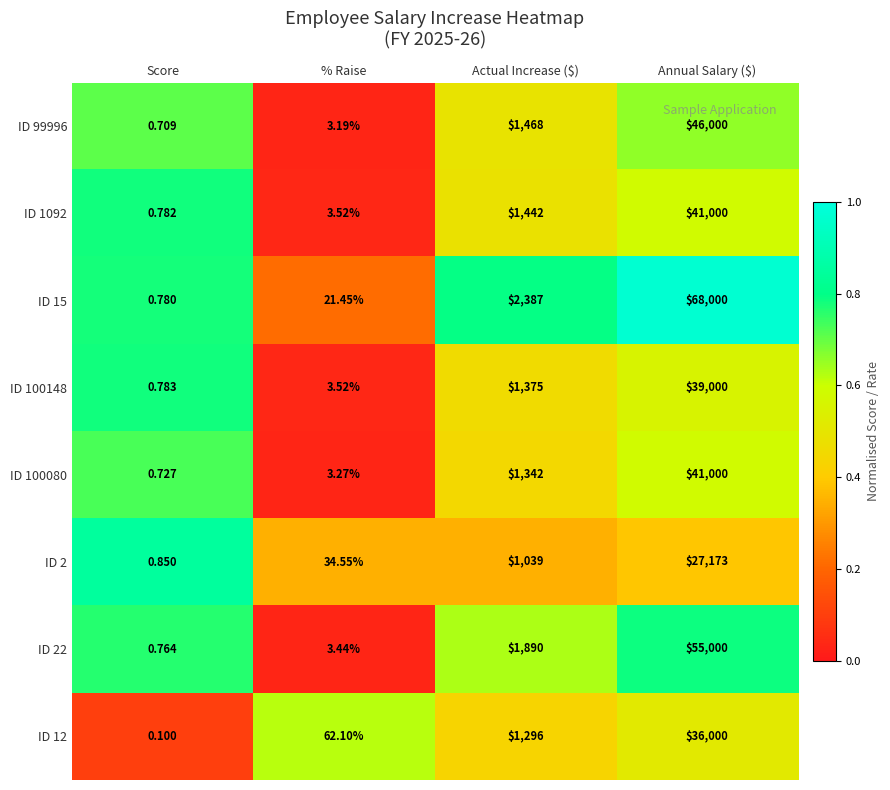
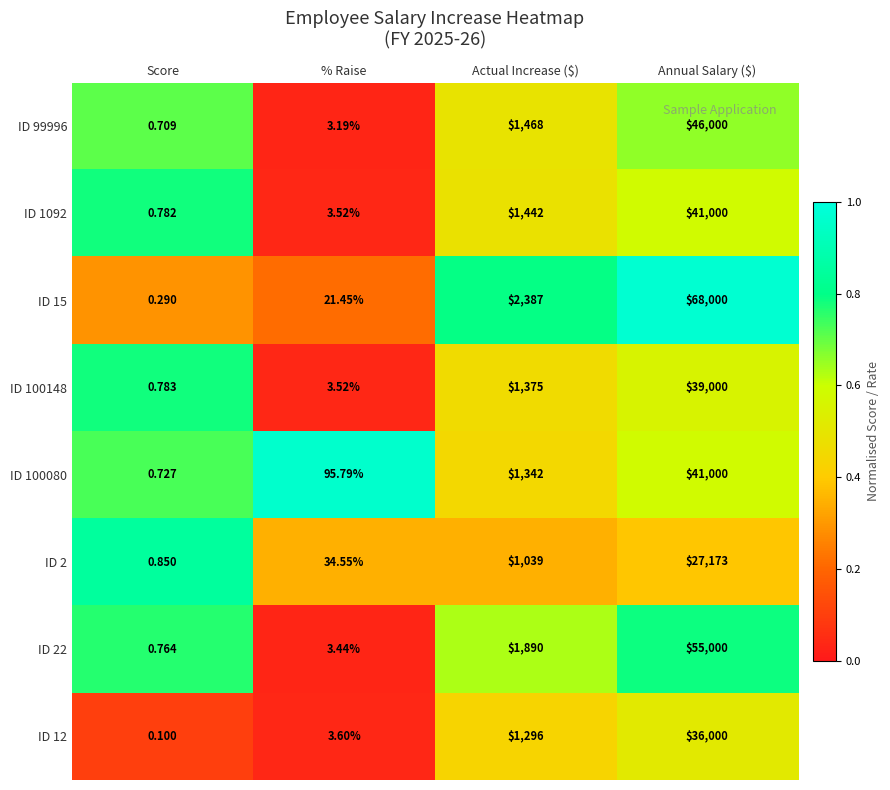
  {
    "ID 99996": {
      "Score": "0.709",
      "% Raise": "3.19%",
      "Actual Increase ($)": "$1,468"
    },
    "ID 1092": {
      "Score": "0.782",
      "% Raise": "3.52%",
      "Actual Increase ($)": "$1,442",
      "Annual Salary ($)": "$41,000"
    },
    "ID 15": {
-     "Score": "0.780",
+     "Score": "0.290",
      "% Raise": "21.45%",
      "Actual Increase ($)": "$2,387",
      "Annual Salary ($)": "$68,000"
    },
    "ID 100148": {
      "Score": "0.783",
      "% Raise": "3.52%",
      "Actual Increase ($)": "$1,375",
      "Annual Salary ($)": "$39,000"
    },
    "ID 100080": {
      "Score": "0.727",
-     "% Raise": "3.27%",
+     "% Raise": "95.79%",
      "Actual Increase ($)": "$1,342",
      "Annual Salary ($)": "$41,000"
    },
    "ID 2": {
      "Score": "0.850",
      "% Raise": "34.55%",
      "Actual Increase ($)": "$1,039",
      "Annual Salary ($)": "$27,173"
    },
    "ID 22": {
      "Score": "0.764",
      "% Raise": "3.44%",
      "Actual Increase ($)": "$1,890",
      "Annual Salary ($)": "$55,000"
    },
    "ID 12": {
      "Score": "0.100",
-     "% Raise": "62.10%",
+     "% Raise": "3.60%",
      "Actual Increase ($)": "$1,296",
      "Annual Salary ($)": "$36,000"
    }
  }
